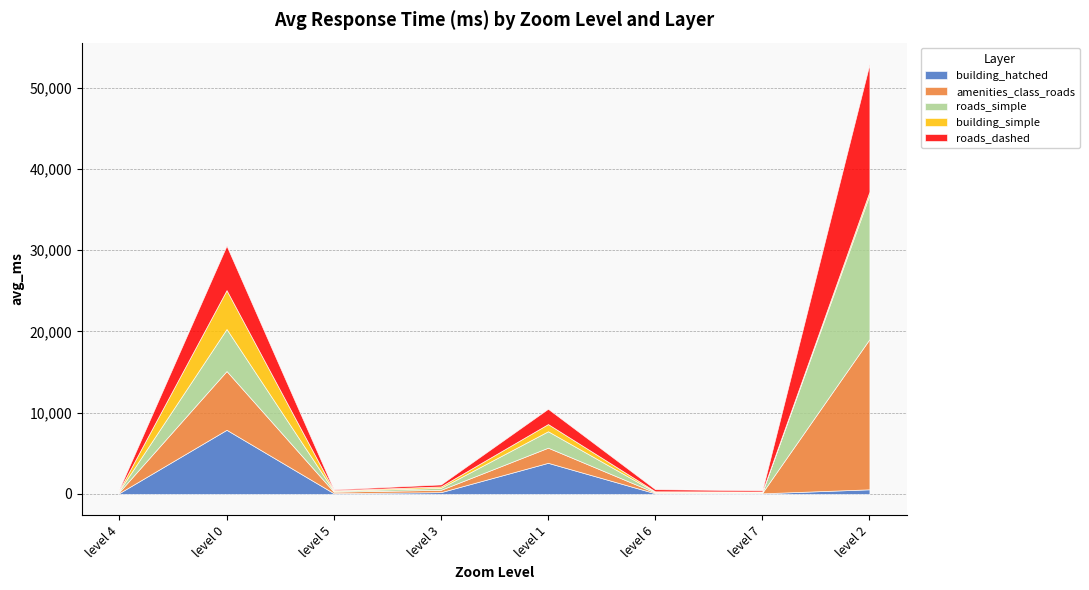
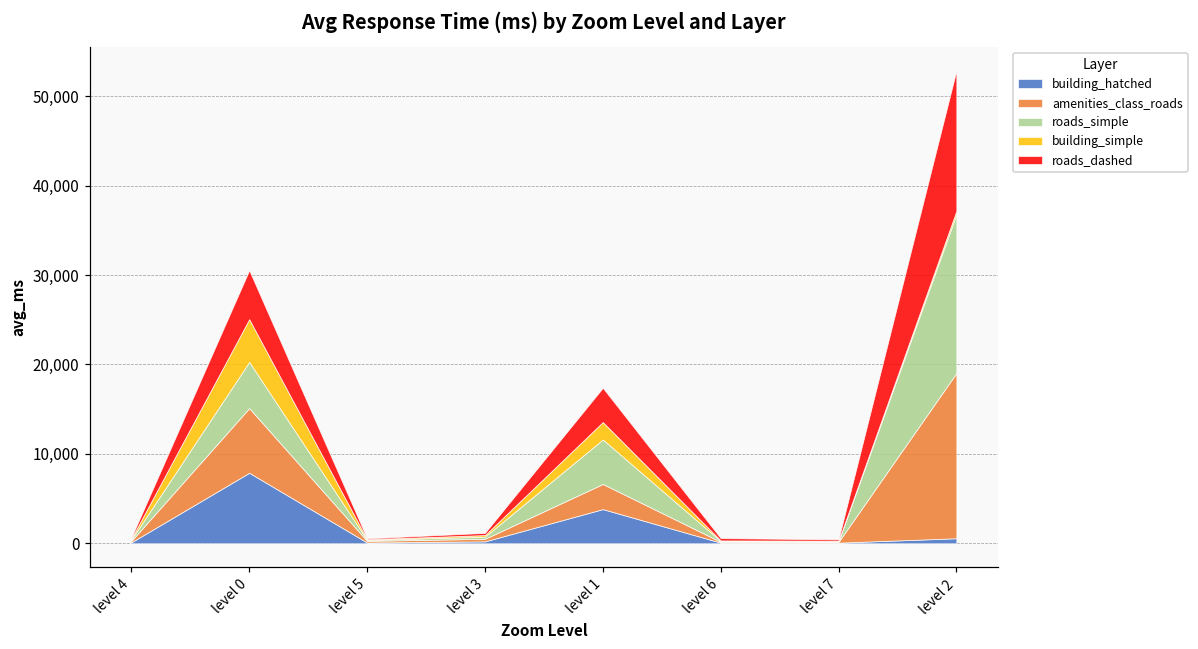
  {
    "building_hatched": {
      "level 0": "8,000",
      "level 1": "4,000",
      "level 2": "1,000"
    },
    "amenities_class_roads": {
      "level 0": "7,000",
-     "level 1": "2,000",
+     "level 1": "3,000",
      "level 2": "18,000"
    },
    "roads_simple": {
      "level 0": "5,000",
-     "level 1": "2,000",
+     "level 1": "5,000",
      "level 2": "18,000"
    },
    "building_simple": {
      "level 0": "5,000",
-     "level 1": "1,000",
+     "level 1": "2,000",
      "level 2": "0"
    },
    "roads_dashed": {
      "level 0": "5,000",
-     "level 1": "2,000",
+     "level 1": "4,000",
      "level 2": "16,000"
    }
  }
